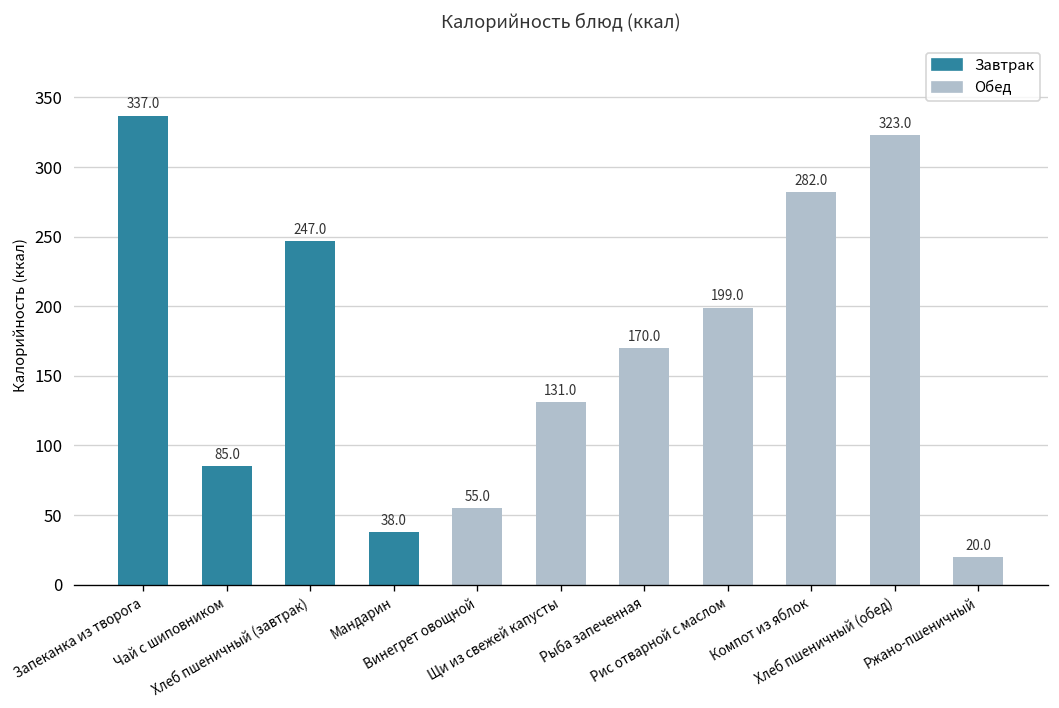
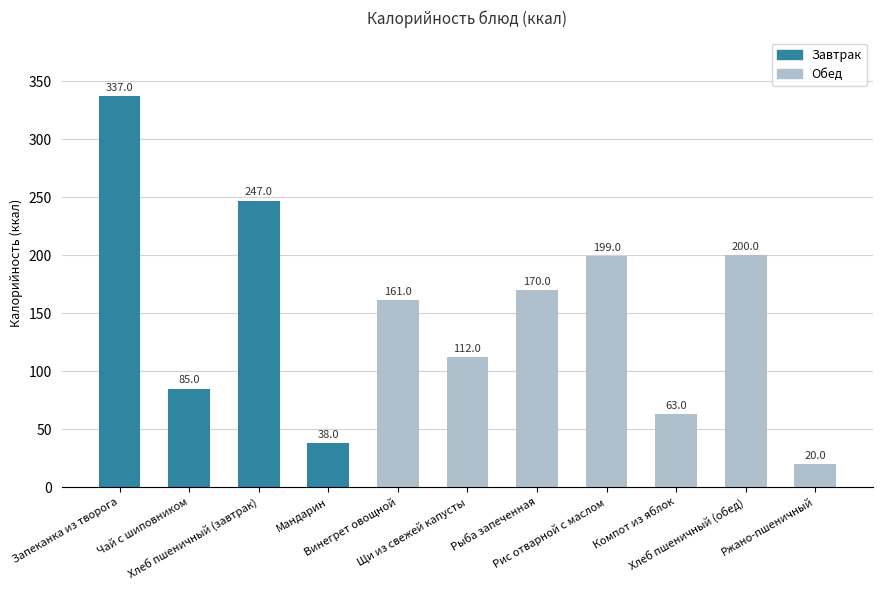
  {
    "Запеканка из творога": 337.0,
    "Чай с шиповником": 85.0,
    "Хлеб пшеничный (завтрак)": 247.0,
    "Мандарин": 38.0,
-   "Винегрет овощной": 55.0,
-   "Щи из свежей капусты": 131.0,
+   "Винегрет овощной": 161.0,
+   "Щи из свежей капусты": 112.0,
    "Рыба запеченная": 170.0,
    "Рис отварной с маслом": 199.0,
-   "Компот из яблок": 282.0,
-   "Хлеб пшеничный (обед)": 323.0,
+   "Компот из яблок": 63.0,
+   "Хлеб пшеничный (обед)": 200.0,
    "Ржано-пшеничный": 20.0
  }
